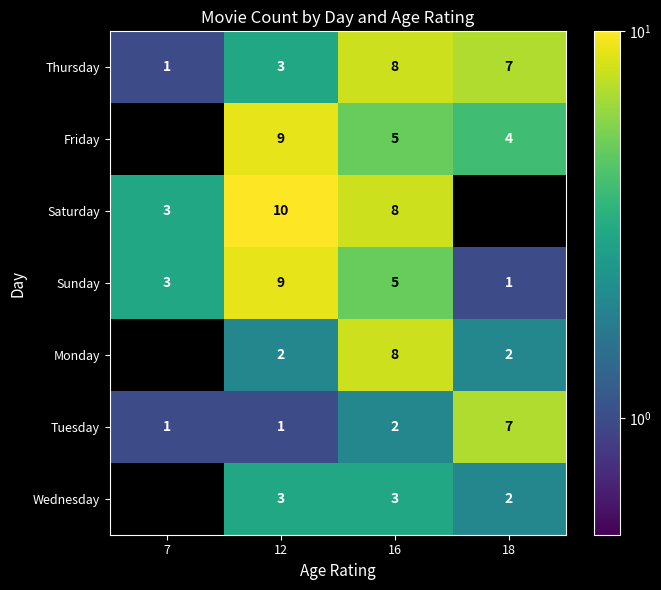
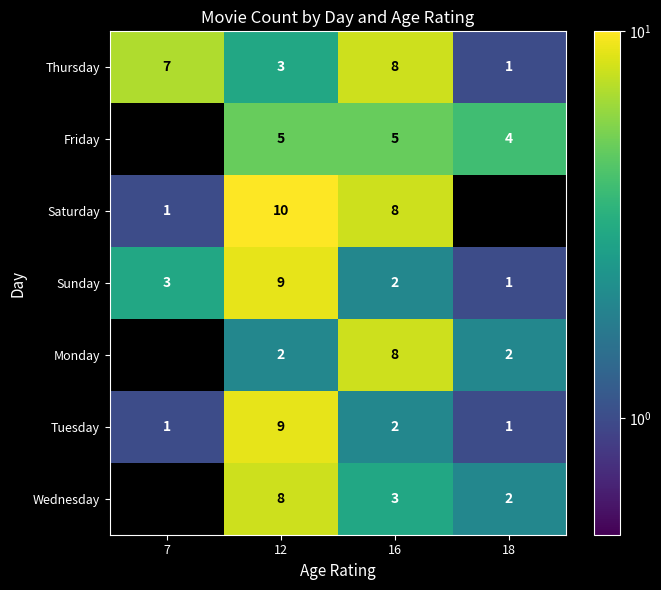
  {
    "Thursday": {
-     "7": 1,
+     "7": 7,
      "12": 3,
      "16": 8,
-     "18": 7
+     "18": 1
    },
    "Friday": {
-     "12": 9,
+     "12": 5,
      "16": 5,
      "18": 4
    },
    "Saturday": {
-     "7": 3,
+     "7": 1,
      "12": 10,
      "16": 8
    },
    "Sunday": {
      "7": 3,
      "12": 9,
-     "16": 5,
+     "16": 2,
      "18": 1
    },
    "Monday": {
      "12": 2,
      "16": 8,
      "18": 2
    },
    "Tuesday": {
      "7": 1,
-     "12": 1,
+     "12": 9,
      "16": 2,
-     "18": 7
+     "18": 1
    },
    "Wednesday": {
-     "12": 3,
+     "12": 8,
      "16": 3,
      "18": 2
    }
  }
